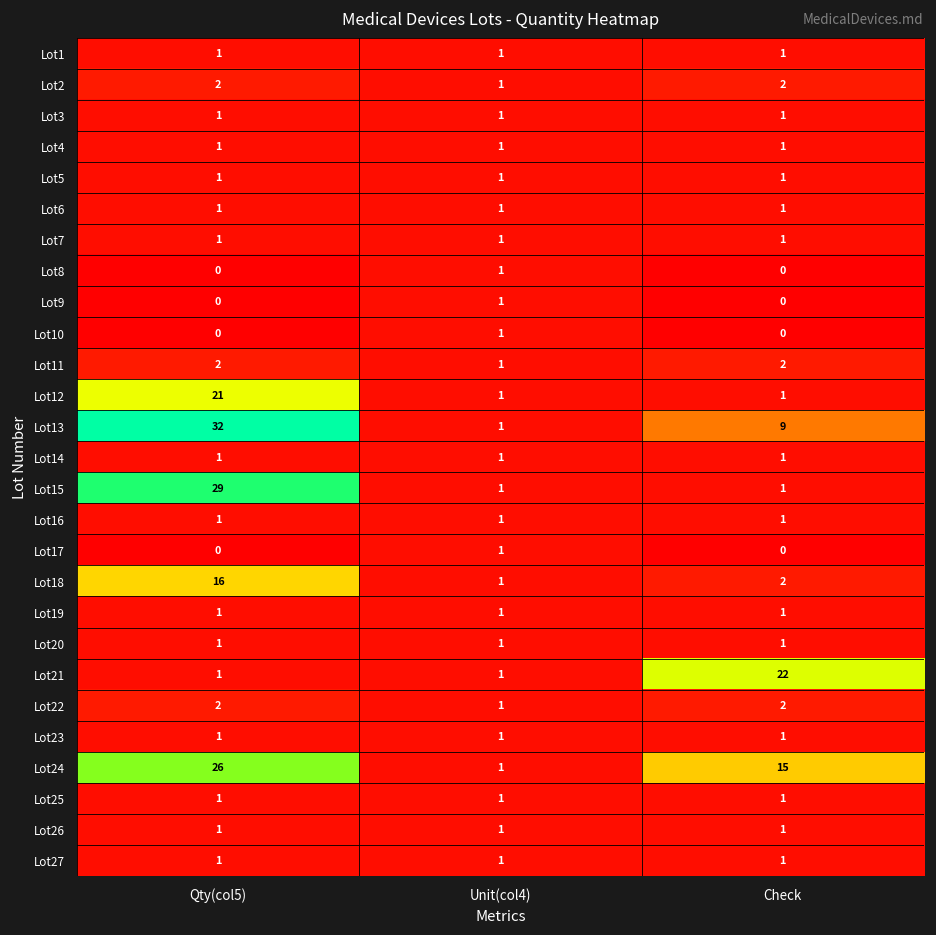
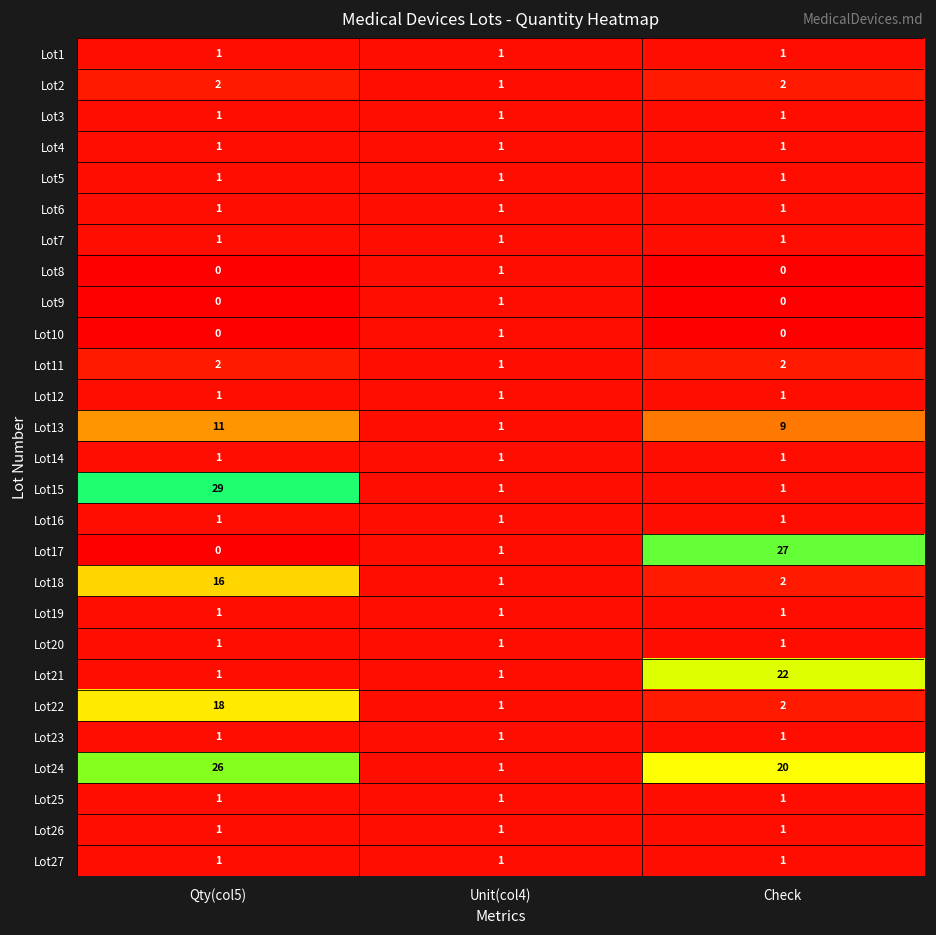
  {
    "Lot1": {
      "Qty(col5)": 1,
      "Unit(col4)": 1,
      "Check": 1
    },
    "Lot2": {
      "Qty(col5)": 2,
      "Unit(col4)": 1,
      "Check": 2
    },
    "Lot3": {
      "Qty(col5)": 1,
      "Unit(col4)": 1,
      "Check": 1
    },
    "Lot4": {
      "Qty(col5)": 1,
      "Unit(col4)": 1,
      "Check": 1
    },
    "Lot5": {
      "Qty(col5)": 1,
      "Unit(col4)": 1,
      "Check": 1
    },
    "Lot6": {
      "Qty(col5)": 1,
      "Unit(col4)": 1,
      "Check": 1
    },
    "Lot7": {
      "Qty(col5)": 1,
      "Unit(col4)": 1,
      "Check": 1
    },
    "Lot8": {
      "Qty(col5)": 0,
      "Unit(col4)": 1,
      "Check": 0
    },
    "Lot9": {
      "Qty(col5)": 0,
      "Unit(col4)": 1,
      "Check": 0
    },
    "Lot10": {
      "Qty(col5)": 0,
      "Unit(col4)": 1,
      "Check": 0
    },
    "Lot11": {
      "Qty(col5)": 2,
      "Unit(col4)": 1,
      "Check": 2
    },
    "Lot12": {
-     "Qty(col5)": 21,
+     "Qty(col5)": 1,
      "Unit(col4)": 1,
      "Check": 1
    },
    "Lot13": {
-     "Qty(col5)": 32,
+     "Qty(col5)": 11,
      "Unit(col4)": 1,
      "Check": 9
    },
    "Lot14": {
      "Qty(col5)": 1,
      "Unit(col4)": 1,
      "Check": 1
    },
    "Lot15": {
      "Qty(col5)": 29,
      "Unit(col4)": 1,
      "Check": 1
    },
    "Lot16": {
      "Qty(col5)": 1,
      "Unit(col4)": 1,
      "Check": 1
    },
    "Lot17": {
      "Qty(col5)": 0,
      "Unit(col4)": 1,
-     "Check": 0
+     "Check": 27
    },
    "Lot18": {
      "Qty(col5)": 16,
      "Unit(col4)": 1,
      "Check": 2
    },
    "Lot19": {
      "Qty(col5)": 1,
      "Unit(col4)": 1,
      "Check": 1
    },
    "Lot20": {
      "Qty(col5)": 1,
      "Unit(col4)": 1,
      "Check": 1
    },
    "Lot21": {
      "Qty(col5)": 1,
      "Unit(col4)": 1,
      "Check": 22
    },
    "Lot22": {
-     "Qty(col5)": 2,
+     "Qty(col5)": 18,
      "Unit(col4)": 1,
      "Check": 2
    },
    "Lot23": {
      "Qty(col5)": 1,
      "Unit(col4)": 1,
      "Check": 1
    },
    "Lot24": {
      "Qty(col5)": 26,
      "Unit(col4)": 1,
-     "Check": 15
+     "Check": 20
    },
    "Lot25": {
      "Qty(col5)": 1,
      "Unit(col4)": 1,
      "Check": 1
    },
    "Lot26": {
      "Qty(col5)": 1,
      "Unit(col4)": 1,
      "Check": 1
    },
    "Lot27": {
      "Qty(col5)": 1,
      "Unit(col4)": 1,
      "Check": 1
    }
  }
